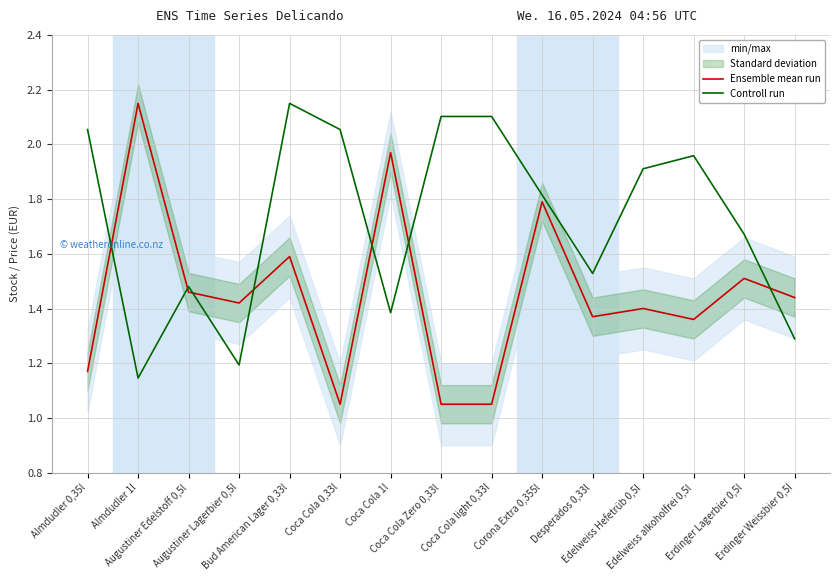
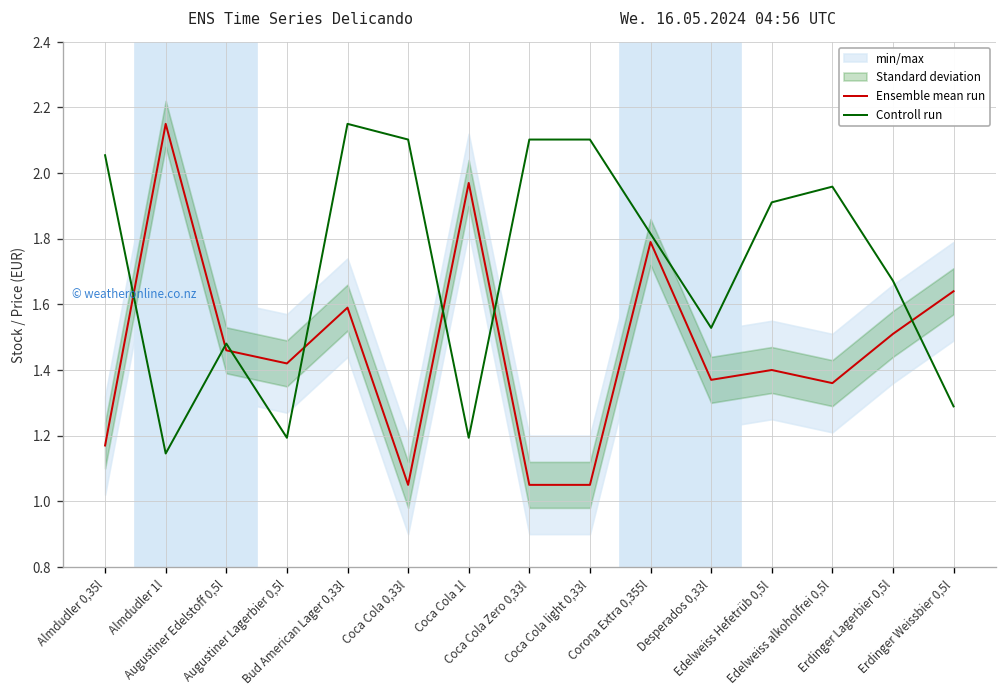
  {
    "Ensemble mean run": {
      "Almdudler 0,35l": 1.17,
      "Almdudler 1l": 2.15,
      "Augustiner Edelstoff 0,5l": 1.46,
      "Augustiner Lagerbier 0,5l": 1.42,
      "Bud American Lager 0,33l": 1.59,
      "Coca Cola 0,33l": 1.05,
      "Coca Cola 1l": 1.97,
      "Coca Cola Zero 0,33l": 1.05,
      "Coca Cola light 0,33l": 1.05,
      "Corona Extra 0,355l": 1.79,
      "Desperados 0,33l": 1.37,
      "Edelweiss Hefetrüb 0,5l": 1.40,
      "Edelweiss alkoholfrei 0,5l": 1.36,
      "Erdinger Lagerbier 0,5l": 1.51,
-     "Erdinger Weissbier 0,5l": 1.44
+     "Erdinger Weissbier 0,5l": 1.64
    },
    "Controll run": {
      "Almdudler 0,35l": 2.05,
      "Almdudler 1l": 1.15,
      "Augustiner Edelstoff 0,5l": 1.48,
      "Augustiner Lagerbier 0,5l": 1.19,
      "Bud American Lager 0,33l": 2.15,
-     "Coca Cola 0,33l": 2.05,
-     "Coca Cola 1l": 1.38,
+     "Coca Cola 0,33l": 2.10,
+     "Coca Cola 1l": 1.19,
      "Coca Cola Zero 0,33l": 2.10,
      "Coca Cola light 0,33l": 2.10,
      "Corona Extra 0,355l": 1.82,
      "Edelweiss Hefetrüb 0,5l": 1.91,
      "Edelweiss alkoholfrei 0,5l": 1.96,
      "Erdinger Lagerbier 0,5l": 1.67,
      "Erdinger Weissbier 0,5l": 1.29
    }
  }
